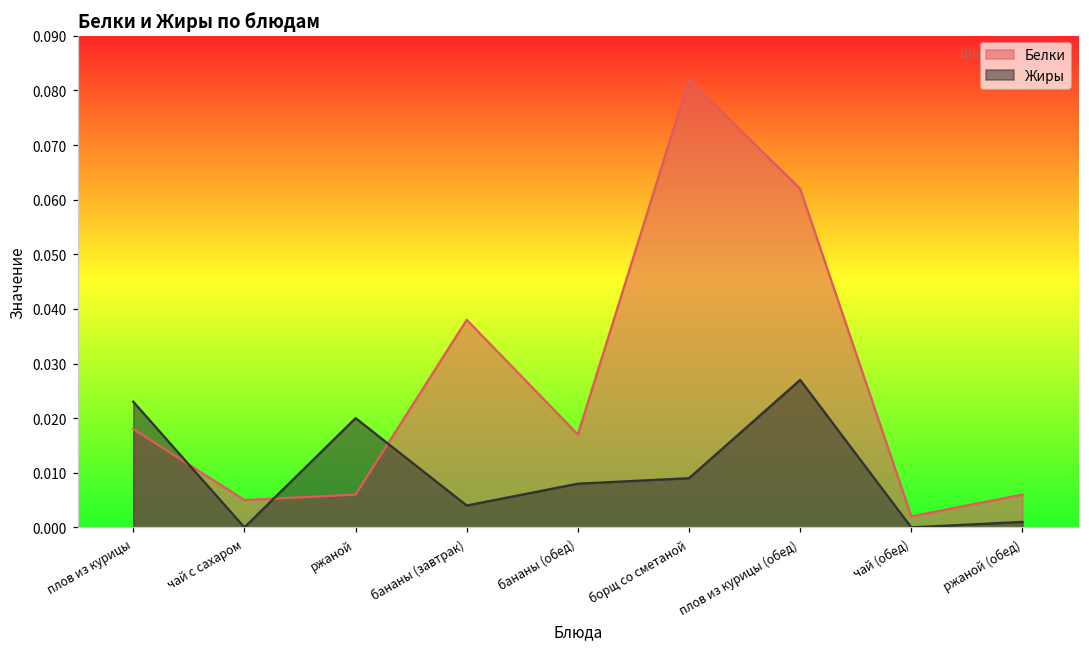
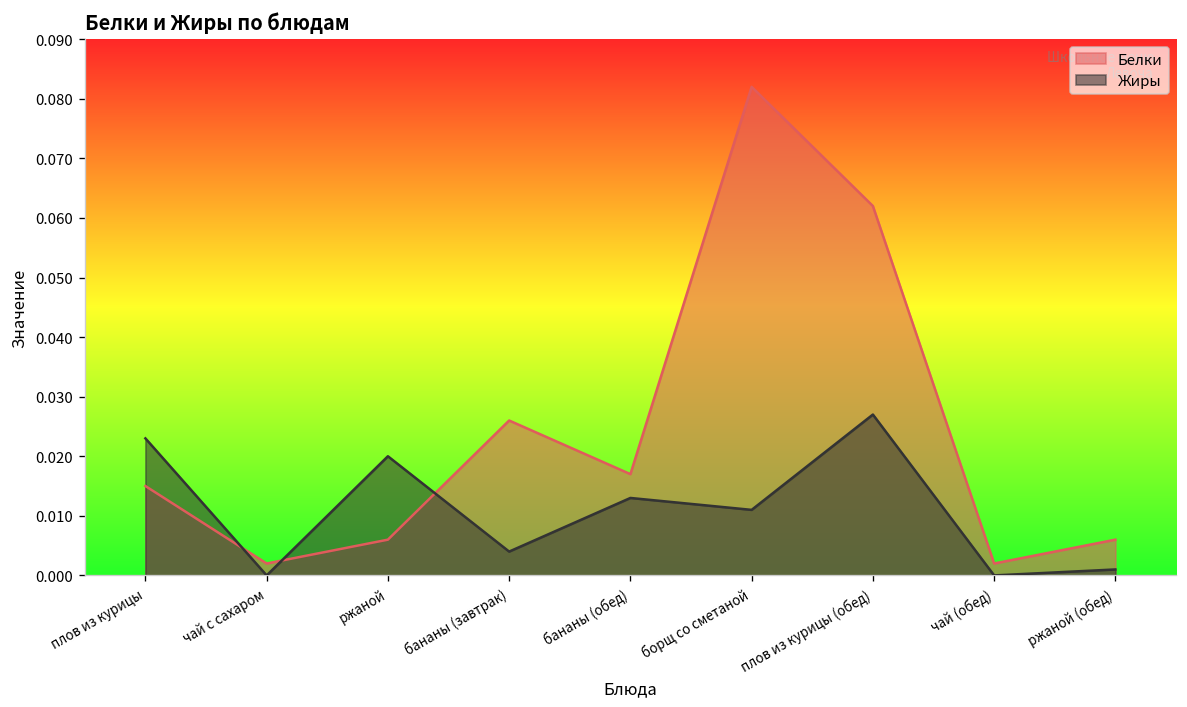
  {
    "Белки": {
-     "плов из курицы": 0.018,
-     "чай с сахаром": 0.005,
+     "плов из курицы": 0.015,
+     "чай с сахаром": 0.002,
      "ржаной": 0.006,
-     "бананы (завтрак)": 0.038,
+     "бананы (завтрак)": 0.026,
      "бананы (обед)": 0.017,
      "борщ со сметаной": 0.082,
      "плов из курицы (обед)": 0.062,
      "чай (обед)": 0.002,
      "ржаной (обед)": 0.006
    },
    "Жиры": {
      "плов из курицы": 0.023,
      "чай с сахаром": 0.000,
      "ржаной": 0.020,
      "бананы (завтрак)": 0.004,
-     "бананы (обед)": 0.008,
-     "борщ со сметаной": 0.009,
+     "бананы (обед)": 0.013,
+     "борщ со сметаной": 0.011,
      "плов из курицы (обед)": 0.027,
      "чай (обед)": 0.000,
      "ржаной (обед)": 0.001
    }
  }
